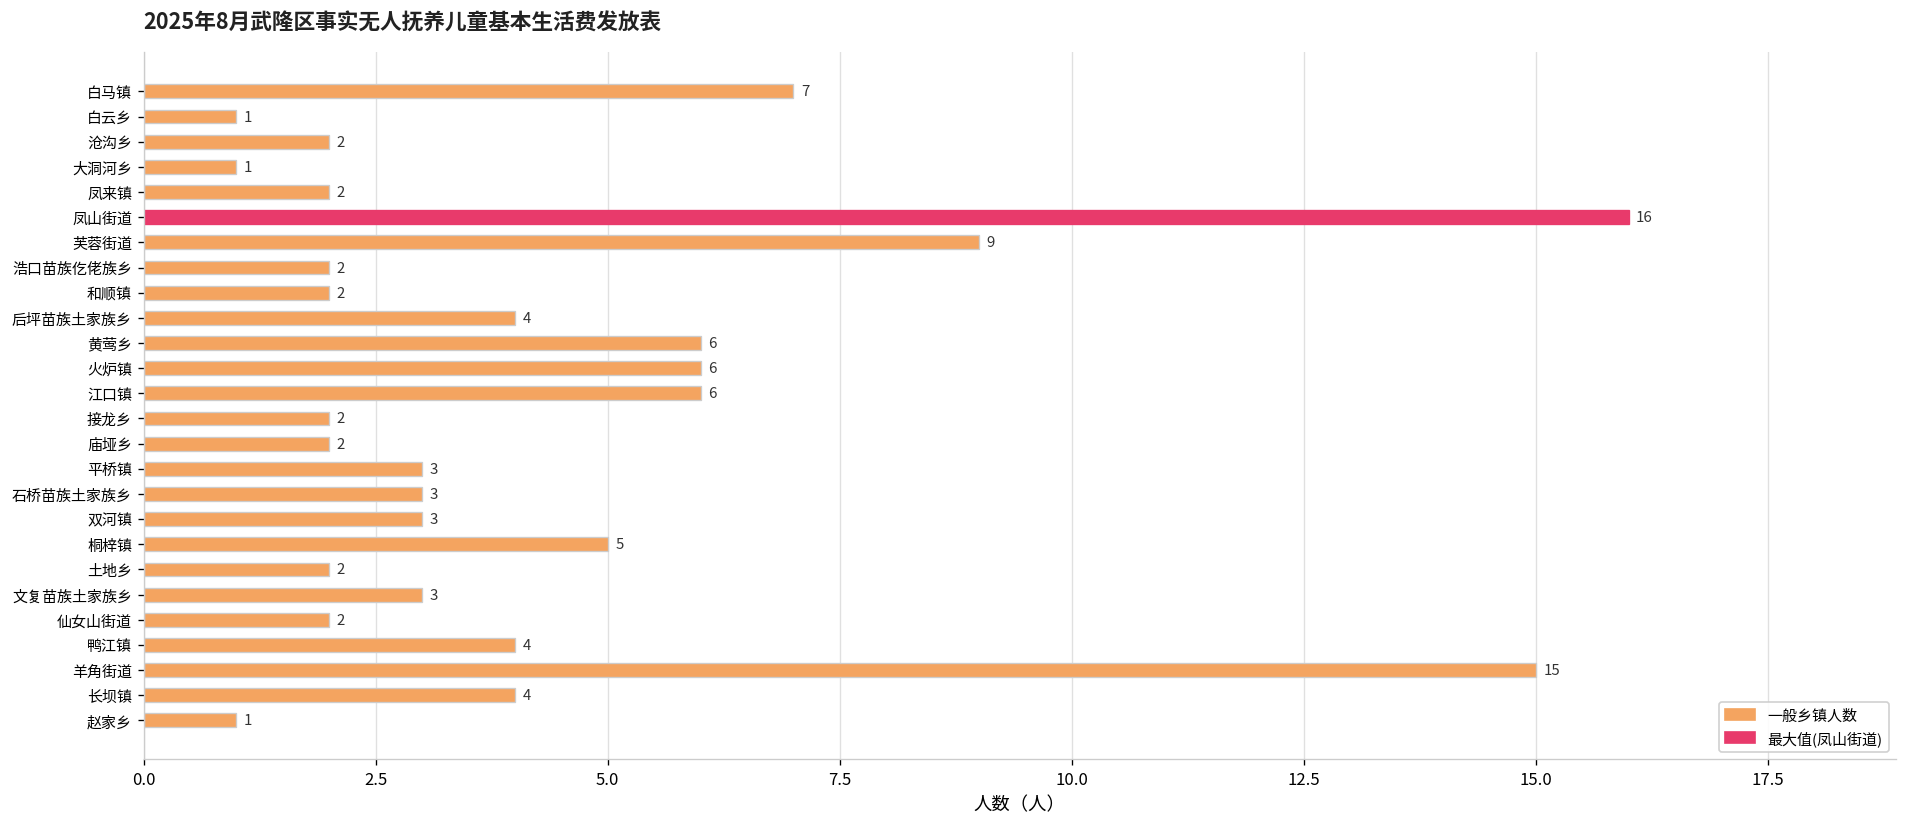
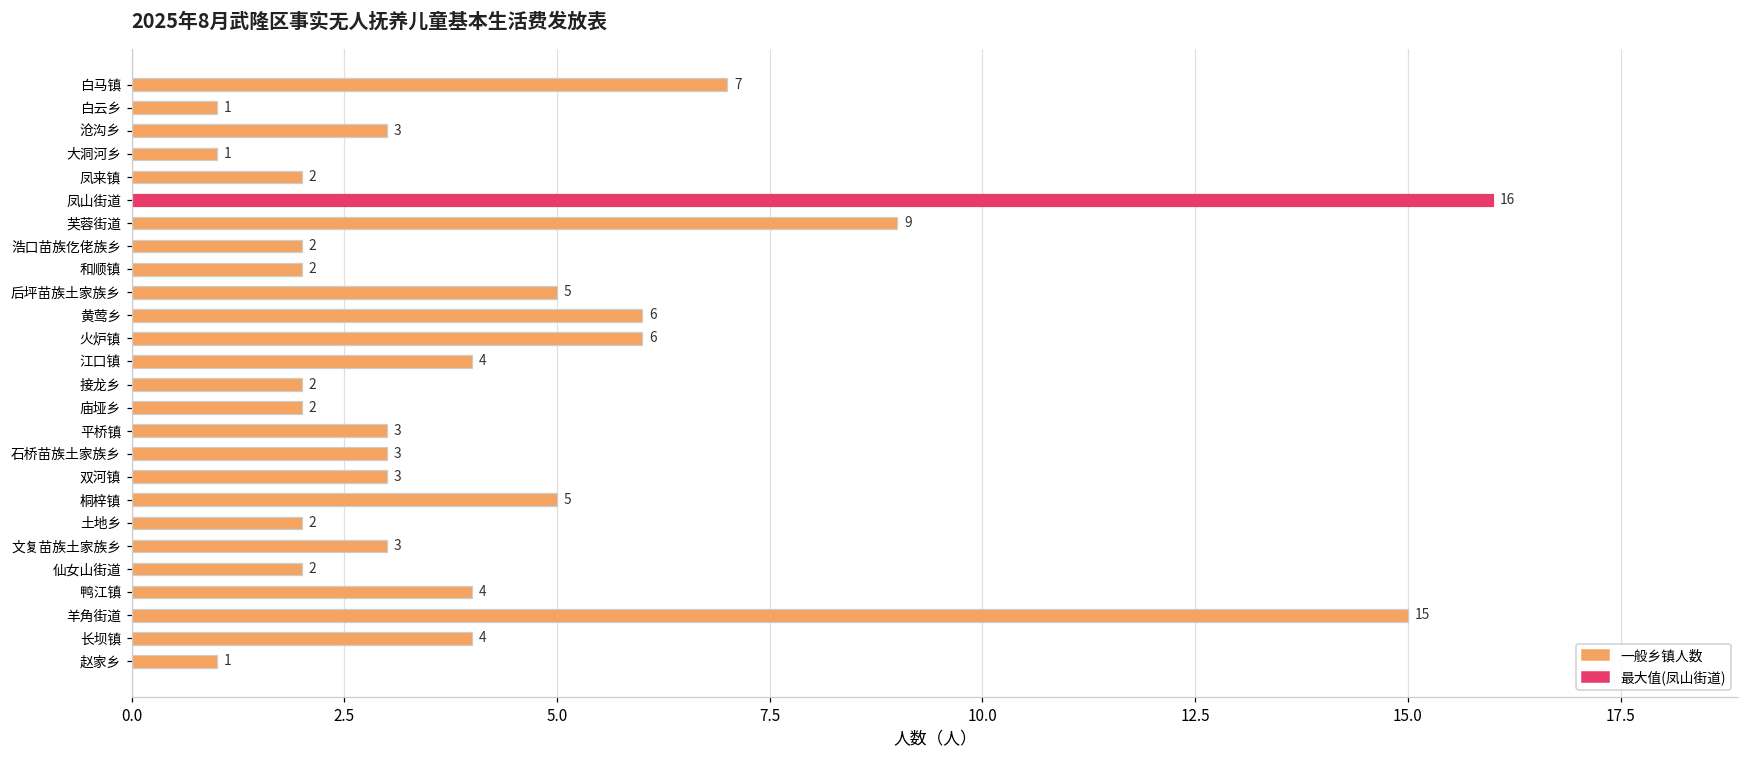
  {
    "白马镇": 7,
    "白云乡": 1,
-   "沧沟乡": 2,
+   "沧沟乡": 3,
    "大洞河乡": 1,
    "凤来镇": 2,
    "凤山街道": 16,
    "芙蓉街道": 9,
    "浩口苗族仡佬族乡": 2,
    "和顺镇": 2,
-   "后坪苗族土家族乡": 4,
+   "后坪苗族土家族乡": 5,
    "黄莺乡": 6,
    "火炉镇": 6,
-   "江口镇": 6,
+   "江口镇": 4,
    "接龙乡": 2,
    "庙垭乡": 2,
    "平桥镇": 3,
    "石桥苗族土家族乡": 3,
    "双河镇": 3,
    "桐梓镇": 5,
    "土地乡": 2,
    "文复苗族土家族乡": 3,
    "仙女山街道": 2,
    "鸭江镇": 4,
    "羊角街道": 15,
    "长坝镇": 4,
    "赵家乡": 1
  }
